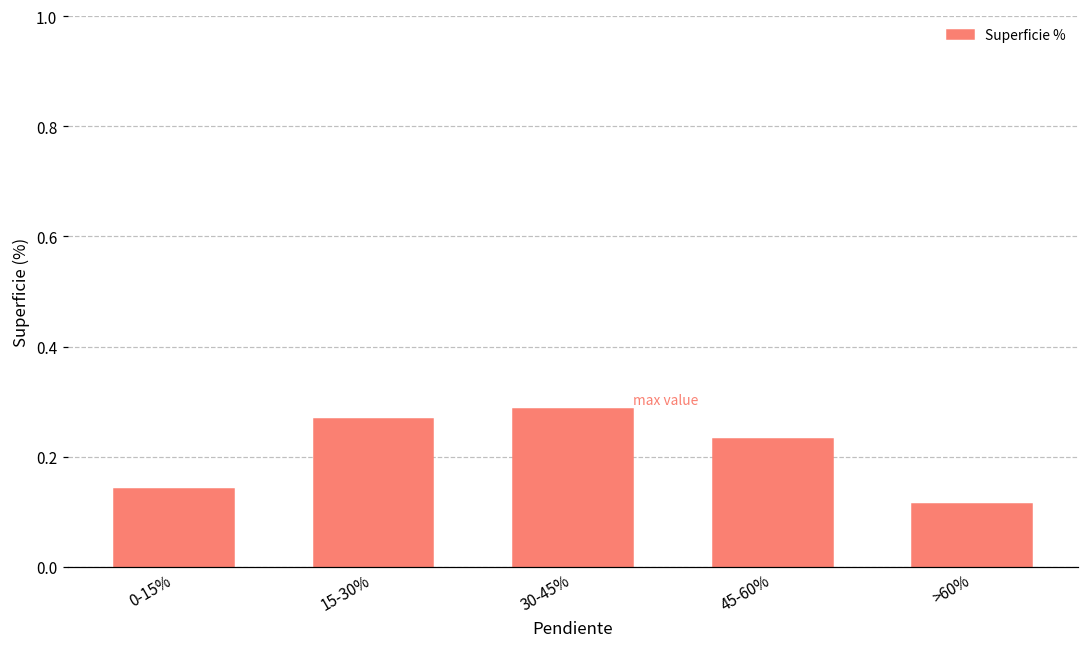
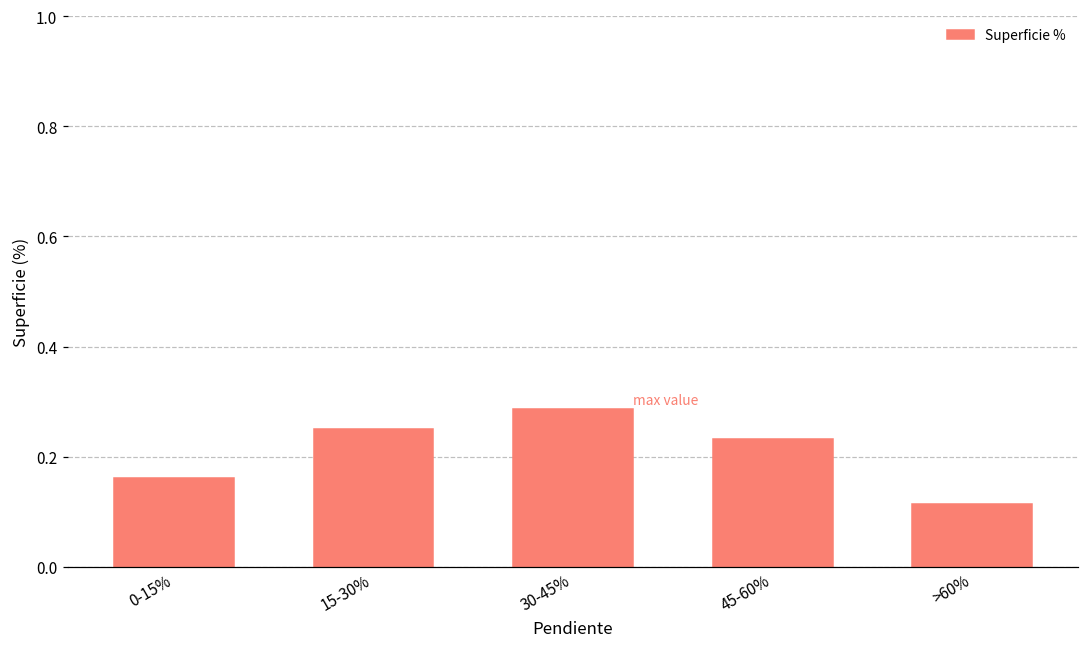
  {
-   "0-15%": 0.14,
-   "15-30%": 0.27,
+   "0-15%": 0.16,
+   "15-30%": 0.25,
    "30-45%": 0.29,
    "45-60%": 0.23,
    ">60%": 0.11
  }
